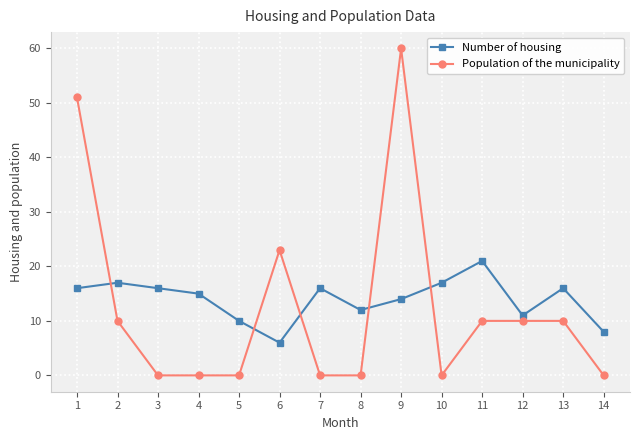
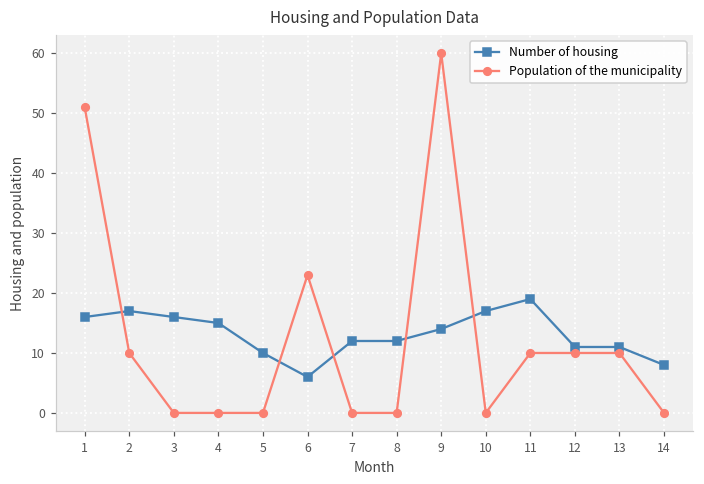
  {
    "Number of housing": {
      "1": 16,
      "2": 17,
      "3": 16,
      "4": 15,
      "5": 10,
      "6": 6,
-     "7": 16,
+     "7": 12,
      "8": 12,
      "9": 14,
      "10": 17,
-     "11": 21,
+     "11": 19,
      "12": 11,
-     "13": 16,
+     "13": 11,
      "14": 8
    },
    "Population of the municipality": {
      "1": 51,
      "2": 10,
      "3": 0,
      "4": 0,
      "5": 0,
      "6": 23,
      "7": 0,
      "8": 0,
      "9": 60,
      "10": 0,
      "11": 10,
      "12": 10,
      "13": 10,
      "14": 0
    }
  }
